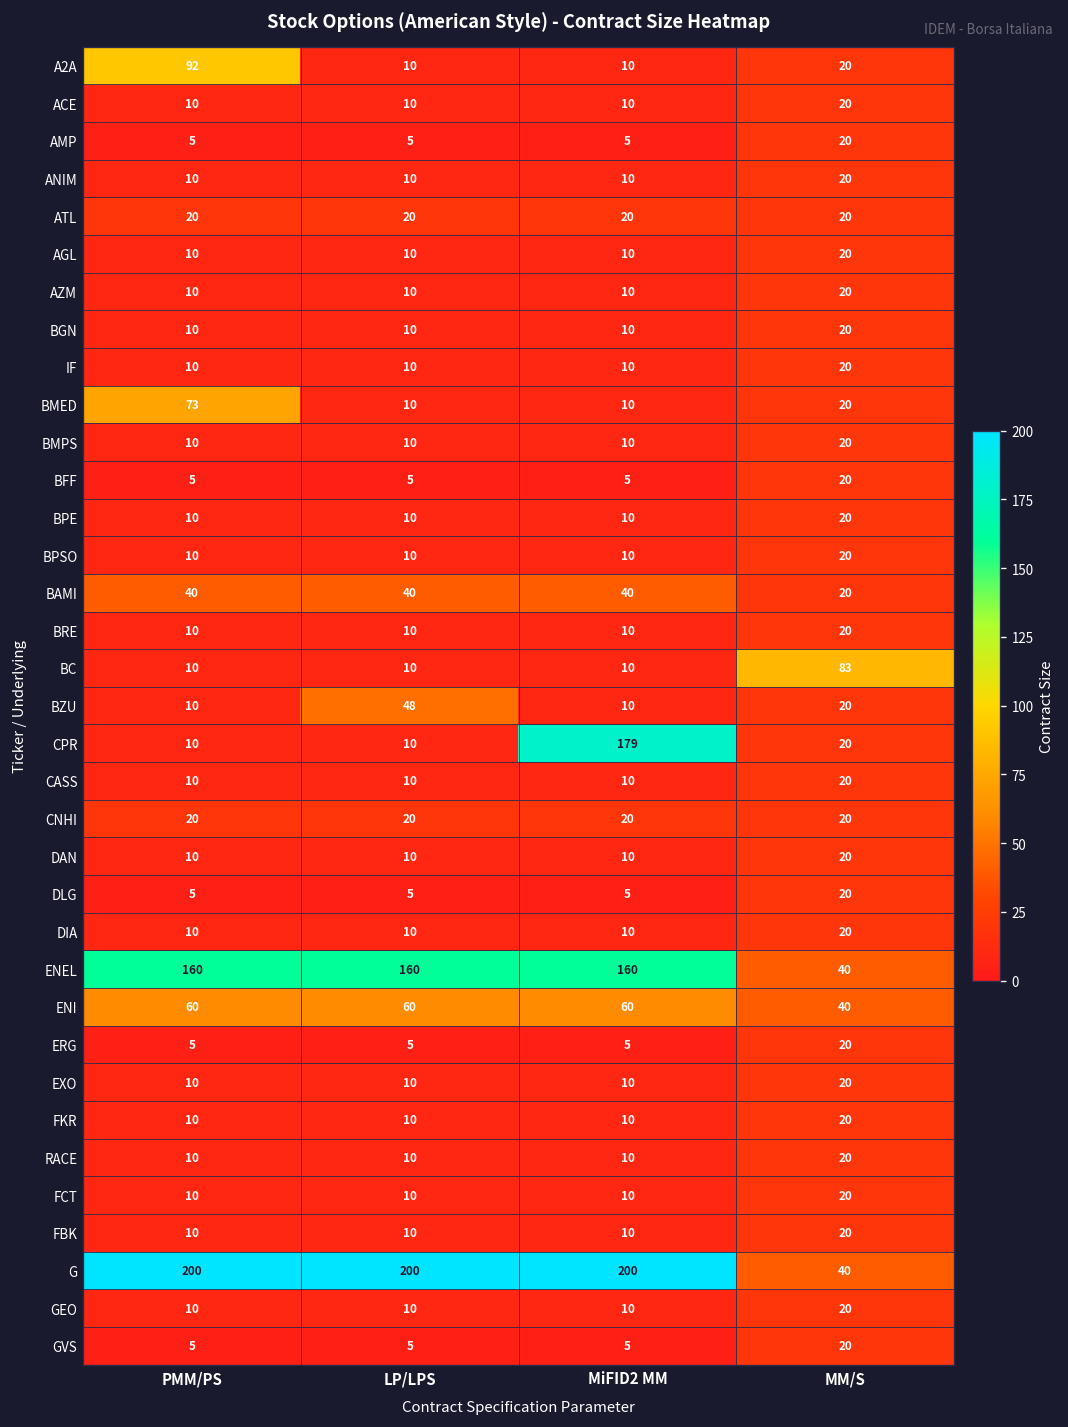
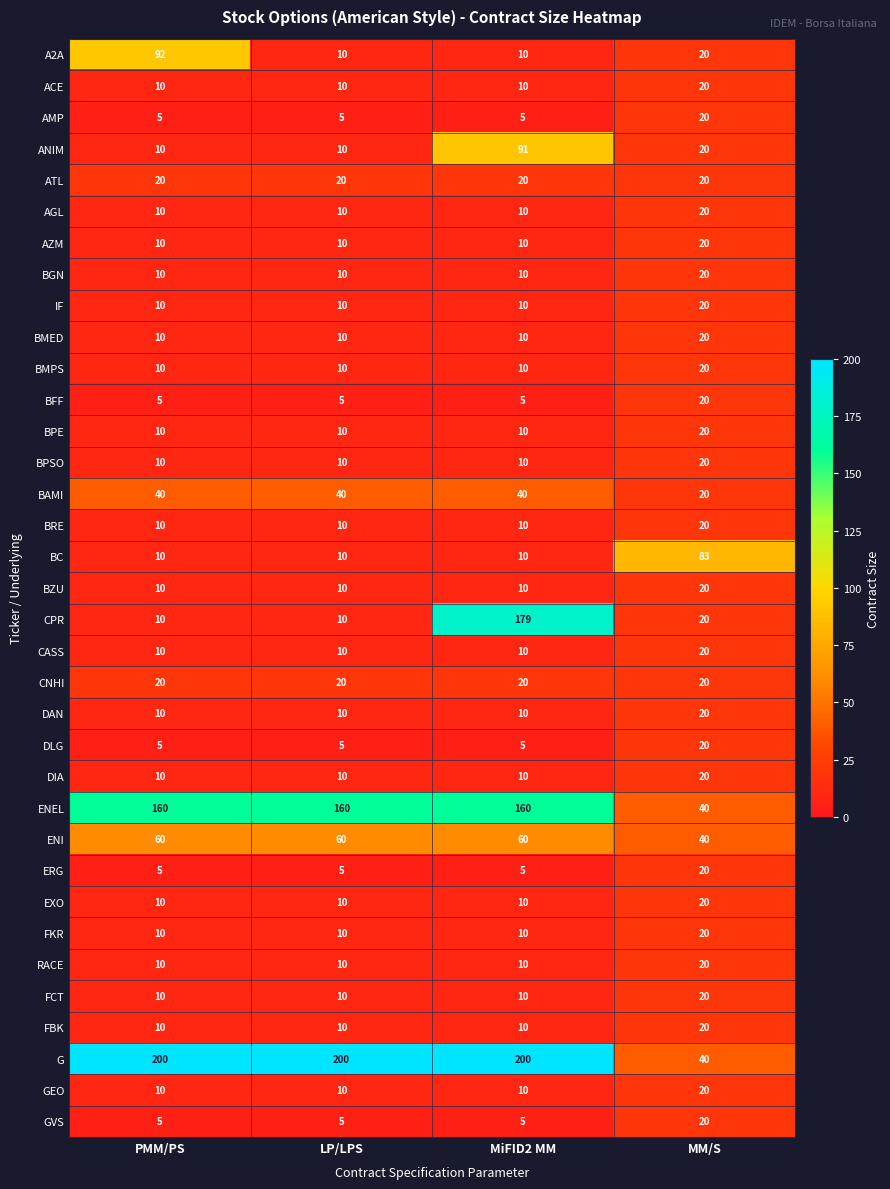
  {
    "A2A": {
      "PMM/PS": 92,
      "LP/LPS": 10,
      "MiFID2 MM": 10,
      "MM/S": 20
    },
    "ACE": {
      "PMM/PS": 10,
      "LP/LPS": 10,
      "MiFID2 MM": 10,
      "MM/S": 20
    },
    "AMP": {
      "PMM/PS": 5,
      "LP/LPS": 5,
      "MiFID2 MM": 5,
      "MM/S": 20
    },
    "ANIM": {
      "PMM/PS": 10,
      "LP/LPS": 10,
-     "MiFID2 MM": 10,
+     "MiFID2 MM": 91,
      "MM/S": 20
    },
    "ATL": {
      "PMM/PS": 20,
      "LP/LPS": 20,
      "MiFID2 MM": 20,
      "MM/S": 20
    },
    "AGL": {
      "PMM/PS": 10,
      "LP/LPS": 10,
      "MiFID2 MM": 10,
      "MM/S": 20
    },
    "AZM": {
      "PMM/PS": 10,
      "LP/LPS": 10,
      "MiFID2 MM": 10,
      "MM/S": 20
    },
    "BGN": {
      "PMM/PS": 10,
      "LP/LPS": 10,
      "MiFID2 MM": 10,
      "MM/S": 20
    },
    "IF": {
      "PMM/PS": 10,
      "LP/LPS": 10,
      "MiFID2 MM": 10,
      "MM/S": 20
    },
    "BMED": {
-     "PMM/PS": 73,
+     "PMM/PS": 10,
      "LP/LPS": 10,
      "MiFID2 MM": 10,
      "MM/S": 20
    },
    "BMPS": {
      "PMM/PS": 10,
      "LP/LPS": 10,
      "MiFID2 MM": 10,
      "MM/S": 20
    },
    "BFF": {
      "PMM/PS": 5,
      "LP/LPS": 5,
      "MiFID2 MM": 5,
      "MM/S": 20
    },
    "BPE": {
      "PMM/PS": 10,
      "LP/LPS": 10,
      "MiFID2 MM": 10,
      "MM/S": 20
    },
    "BPSO": {
      "PMM/PS": 10,
      "LP/LPS": 10,
      "MiFID2 MM": 10,
      "MM/S": 20
    },
    "BAMI": {
      "PMM/PS": 40,
      "LP/LPS": 40,
      "MiFID2 MM": 40,
      "MM/S": 20
    },
    "BRE": {
      "PMM/PS": 10,
      "LP/LPS": 10,
      "MiFID2 MM": 10,
      "MM/S": 20
    },
    "BC": {
      "PMM/PS": 10,
      "LP/LPS": 10,
      "MiFID2 MM": 10,
      "MM/S": 83
    },
    "BZU": {
      "PMM/PS": 10,
-     "LP/LPS": 48,
+     "LP/LPS": 10,
      "MiFID2 MM": 10,
      "MM/S": 20
    },
    "CPR": {
      "PMM/PS": 10,
      "LP/LPS": 10,
      "MiFID2 MM": 179,
      "MM/S": 20
    },
    "CASS": {
      "PMM/PS": 10,
      "LP/LPS": 10,
      "MiFID2 MM": 10,
      "MM/S": 20
    },
    "CNHI": {
      "PMM/PS": 20,
      "LP/LPS": 20,
      "MiFID2 MM": 20,
      "MM/S": 20
    },
    "DAN": {
      "PMM/PS": 10,
      "LP/LPS": 10,
      "MiFID2 MM": 10,
      "MM/S": 20
    },
    "DLG": {
      "PMM/PS": 5,
      "LP/LPS": 5,
      "MiFID2 MM": 5,
      "MM/S": 20
    },
    "DIA": {
      "PMM/PS": 10,
      "LP/LPS": 10,
      "MiFID2 MM": 10,
      "MM/S": 20
    },
    "ENEL": {
      "PMM/PS": 160,
      "LP/LPS": 160,
      "MiFID2 MM": 160,
      "MM/S": 40
    },
    "ENI": {
      "PMM/PS": 60,
      "LP/LPS": 60,
      "MiFID2 MM": 60,
      "MM/S": 40
    },
    "ERG": {
      "PMM/PS": 5,
      "LP/LPS": 5,
      "MiFID2 MM": 5,
      "MM/S": 20
    },
    "EXO": {
      "PMM/PS": 10,
      "LP/LPS": 10,
      "MiFID2 MM": 10,
      "MM/S": 20
    },
    "FKR": {
      "PMM/PS": 10,
      "LP/LPS": 10,
      "MiFID2 MM": 10,
      "MM/S": 20
    },
    "RACE": {
      "PMM/PS": 10,
      "LP/LPS": 10,
      "MiFID2 MM": 10,
      "MM/S": 20
    },
    "FCT": {
      "PMM/PS": 10,
      "LP/LPS": 10,
      "MiFID2 MM": 10,
      "MM/S": 20
    },
    "FBK": {
      "PMM/PS": 10,
      "LP/LPS": 10,
      "MiFID2 MM": 10,
      "MM/S": 20
    },
    "G": {
      "PMM/PS": 200,
      "LP/LPS": 200,
      "MiFID2 MM": 200,
      "MM/S": 40
    },
    "GEO": {
      "PMM/PS": 10,
      "LP/LPS": 10,
      "MiFID2 MM": 10,
      "MM/S": 20
    },
    "GVS": {
      "PMM/PS": 5,
      "LP/LPS": 5,
      "MiFID2 MM": 5,
      "MM/S": 20
    }
  }
